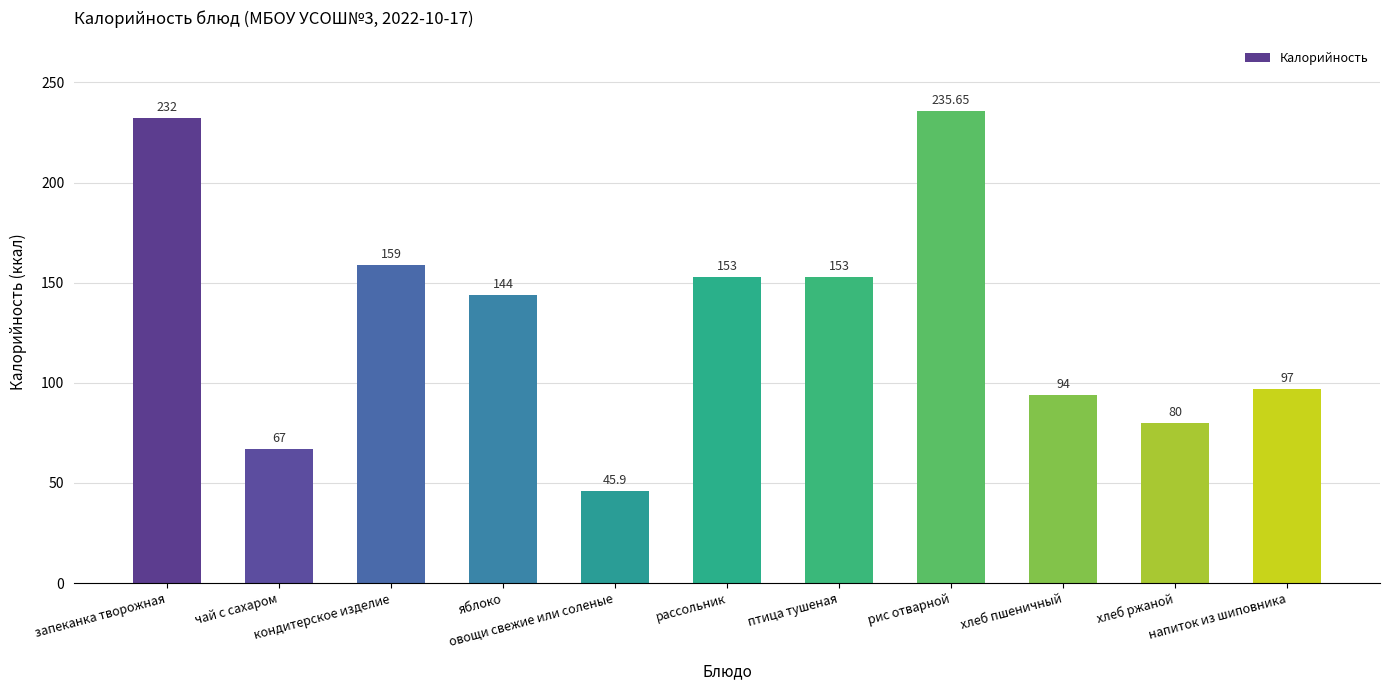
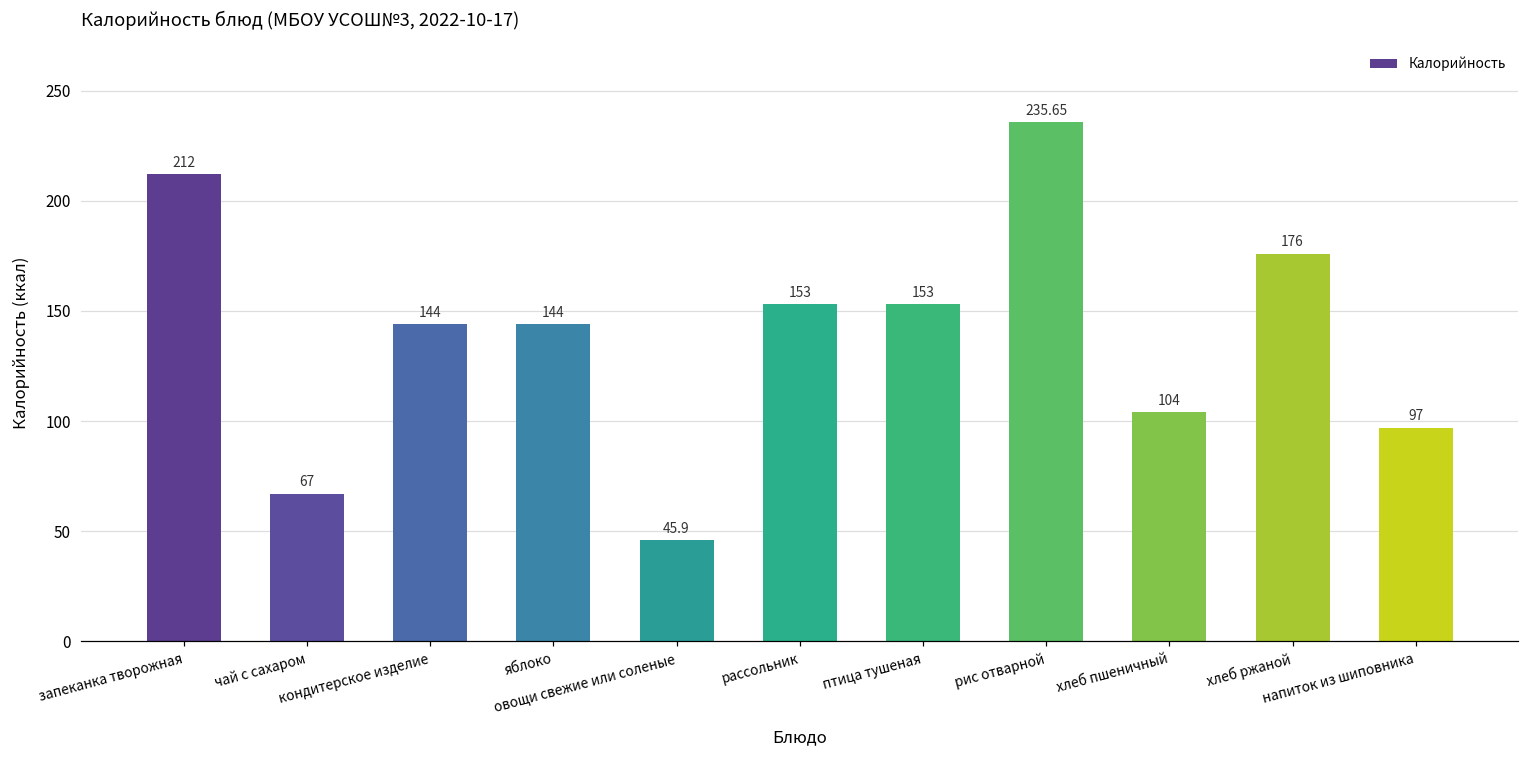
  {
-   "запеканка творожная": 232,
+   "запеканка творожная": 212,
    "чай с сахаром": 67,
-   "кондитерское изделие": 159,
+   "кондитерское изделие": 144,
    "яблоко": 144,
    "овощи свежие или соленые": 45.9,
    "рассольник": 153,
    "птица тушеная": 153,
    "рис отварной": 235.65,
-   "хлеб пшеничный": 94,
-   "хлеб ржаной": 80,
+   "хлеб пшеничный": 104,
+   "хлеб ржаной": 176,
    "напиток из шиповника": 97
  }
